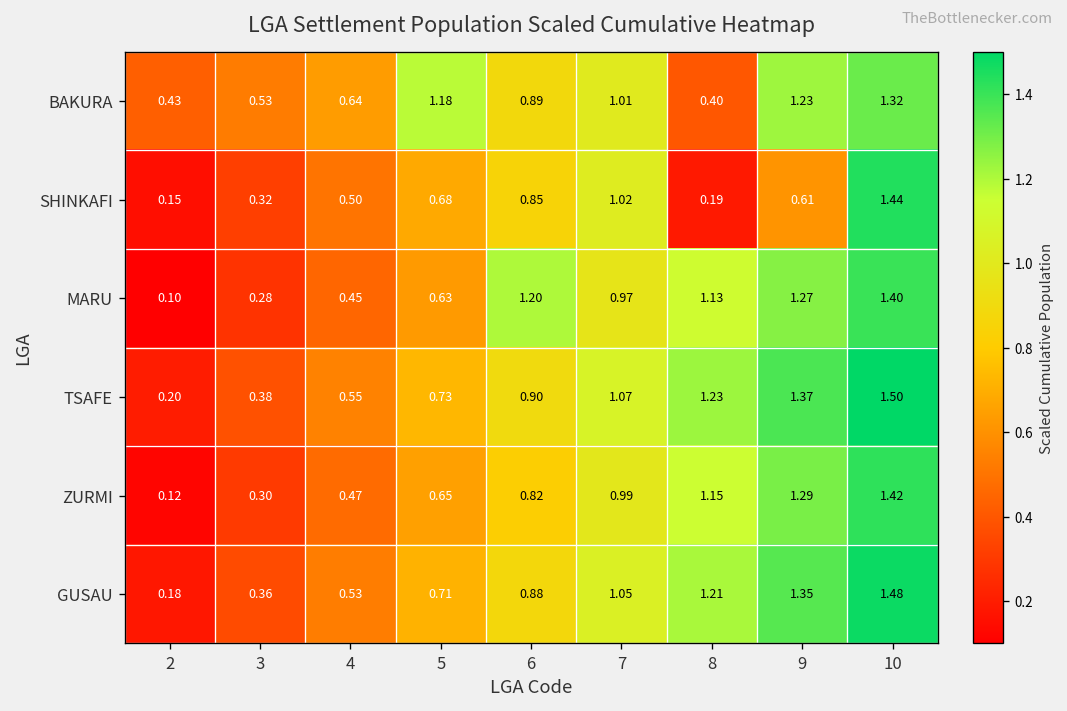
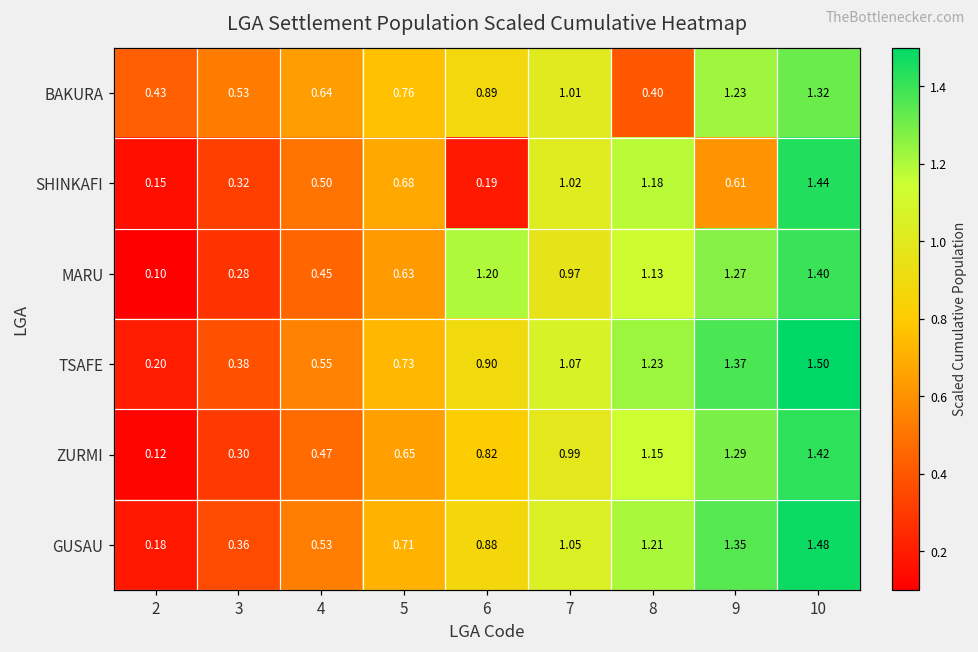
  {
    "BAKURA": {
      "2": 0.43,
      "3": 0.53,
      "4": 0.64,
-     "5": 1.18,
+     "5": 0.76,
      "6": 0.89,
      "7": 1.01,
      "8": 0.40,
      "9": 1.23,
      "10": 1.32
    },
    "SHINKAFI": {
      "2": 0.15,
      "3": 0.32,
      "4": 0.50,
      "5": 0.68,
-     "6": 0.85,
+     "6": 0.19,
      "7": 1.02,
-     "8": 0.19,
+     "8": 1.18,
      "9": 0.61,
      "10": 1.44
    },
    "MARU": {
      "2": 0.10,
      "3": 0.28,
      "4": 0.45,
      "5": 0.63,
      "6": 1.20,
      "7": 0.97,
      "8": 1.13,
      "9": 1.27,
      "10": 1.40
    },
    "TSAFE": {
      "2": 0.20,
      "3": 0.38,
      "4": 0.55,
      "5": 0.73,
      "6": 0.90,
      "7": 1.07,
      "8": 1.23,
      "9": 1.37,
      "10": 1.50
    },
    "ZURMI": {
      "2": 0.12,
      "3": 0.30,
      "4": 0.47,
      "5": 0.65,
      "6": 0.82,
      "7": 0.99,
      "8": 1.15,
      "9": 1.29,
      "10": 1.42
    },
    "GUSAU": {
      "2": 0.18,
      "3": 0.36,
      "4": 0.53,
      "5": 0.71,
      "6": 0.88,
      "7": 1.05,
      "8": 1.21,
      "9": 1.35,
      "10": 1.48
    }
  }
